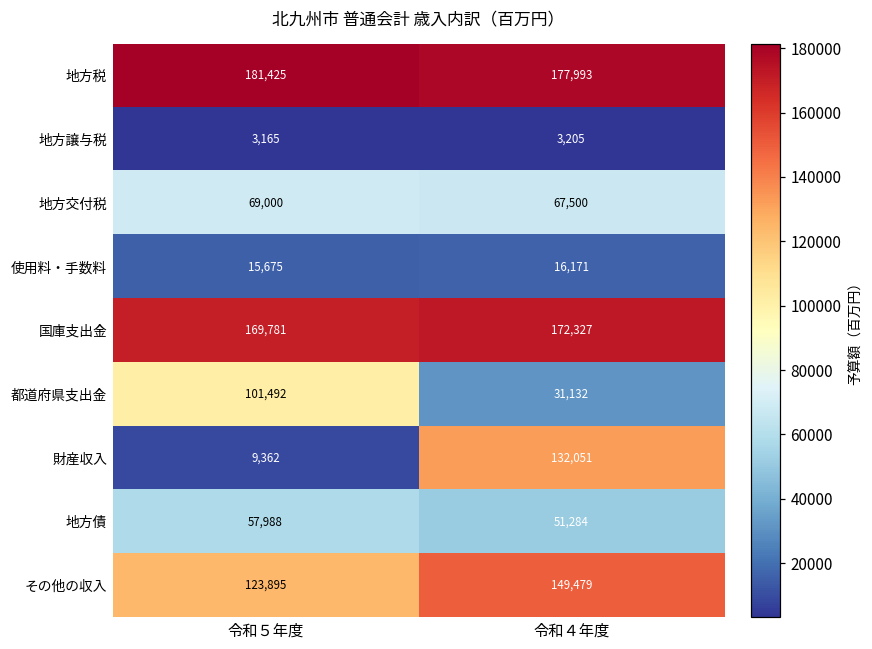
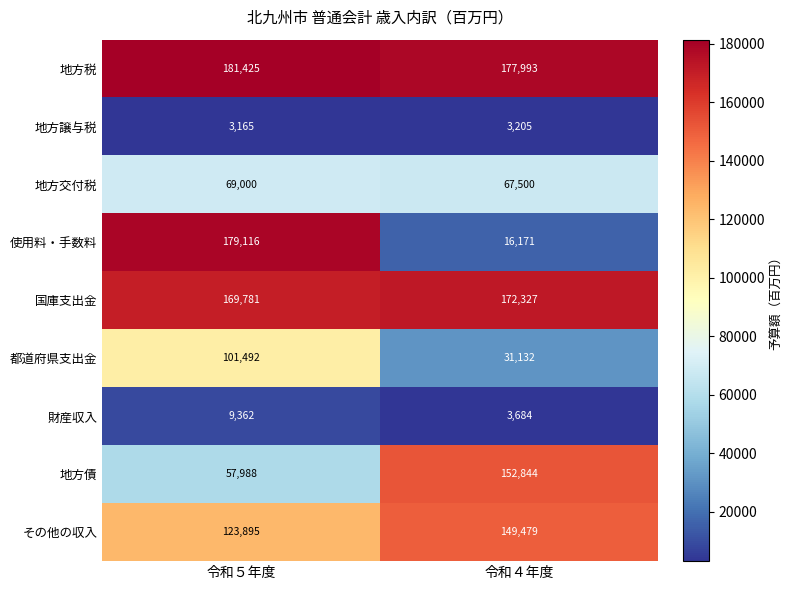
  {
    "地方税": {
      "令和５年度": "181,425",
      "令和４年度": "177,993"
    },
    "地方譲与税": {
      "令和５年度": "3,165",
      "令和４年度": "3,205"
    },
    "地方交付税": {
      "令和５年度": "69,000",
      "令和４年度": "67,500"
    },
    "使用料・手数料": {
-     "令和５年度": "15,675",
+     "令和５年度": "179,116",
      "令和４年度": "16,171"
    },
    "国庫支出金": {
      "令和５年度": "169,781",
      "令和４年度": "172,327"
    },
    "都道府県支出金": {
      "令和５年度": "101,492",
      "令和４年度": "31,132"
    },
    "財産収入": {
      "令和５年度": "9,362",
-     "令和４年度": "132,051"
+     "令和４年度": "3,684"
    },
    "地方債": {
      "令和５年度": "57,988",
-     "令和４年度": "51,284"
+     "令和４年度": "152,844"
    },
    "その他の収入": {
      "令和５年度": "123,895",
      "令和４年度": "149,479"
    }
  }
